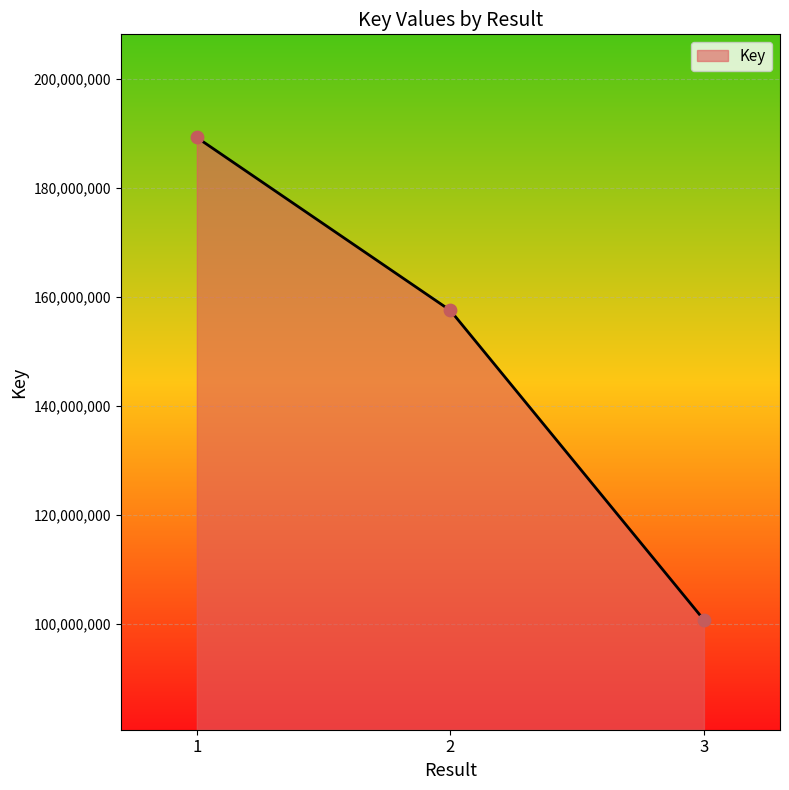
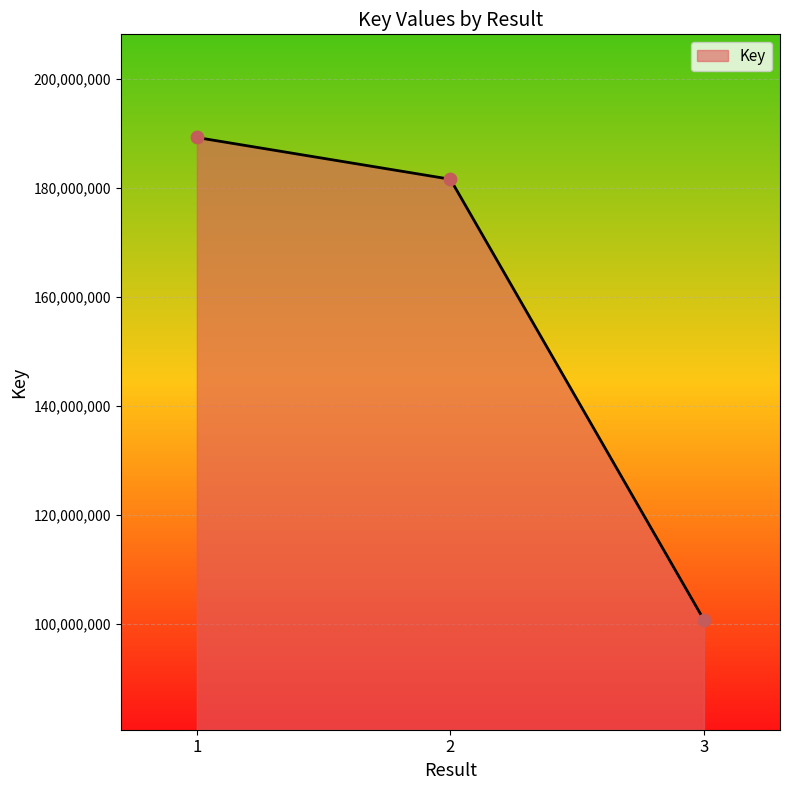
  {
    "1": "189,000,000",
-   "2": "158,000,000",
+   "2": "182,000,000",
    "3": "101,000,000"
  }
